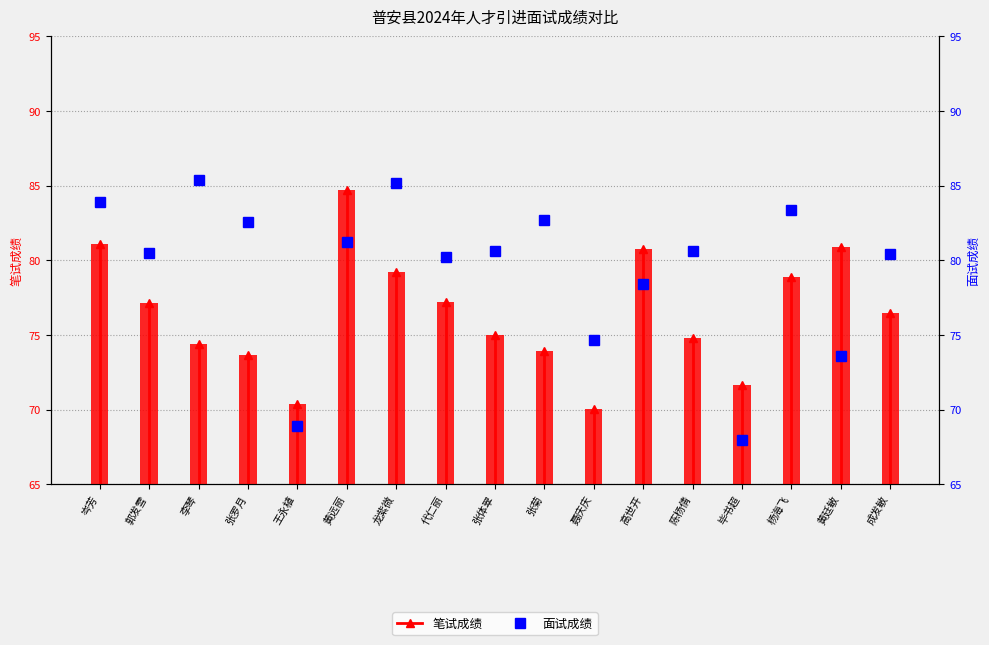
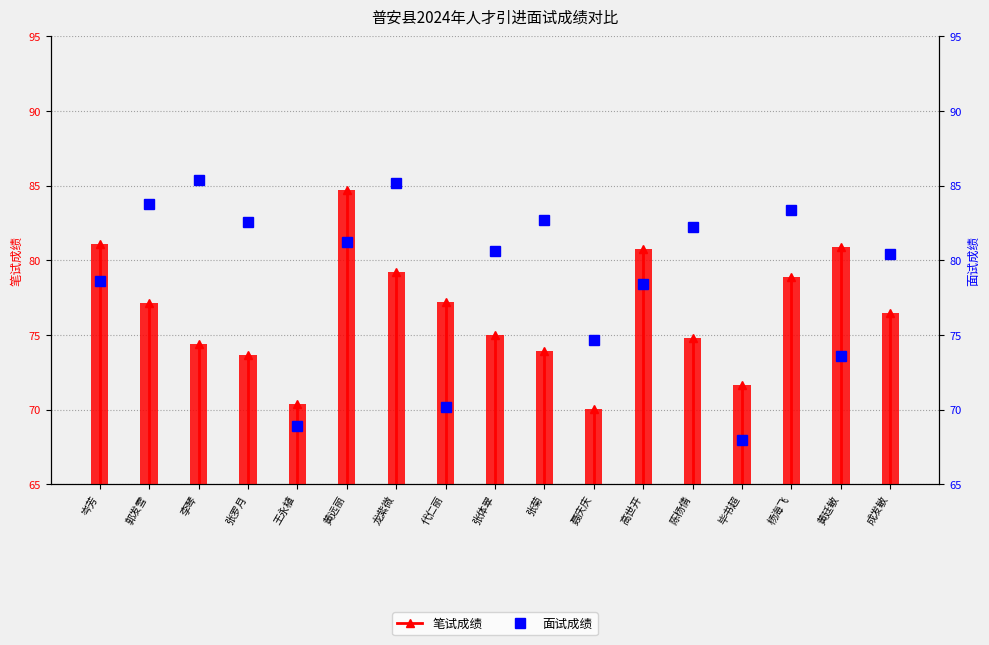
  {
    "面试成绩": {
-     "岑芳": 83.9,
-     "郭发雪": 80.5,
+     "岑芳": 78.6,
+     "郭发雪": 83.8,
      "李琴": 85.4,
      "张罗月": 82.6,
      "王永植": 68.9,
      "黄远丽": 81.2,
      "龙紫微": 85.2,
-     "代仁丽": 80.2,
+     "代仁丽": 70.2,
      "张体翠": 80.6,
      "张菊": 82.7,
      "聂庆庆": 74.7,
      "高世开": 78.4,
-     "陈杨倩": 80.6,
+     "陈杨倩": 82.2,
      "毕书超": 68.0,
      "杨海飞": 83.4,
      "黄廷敏": 73.6,
      "成发敏": 80.4
    }
  }
